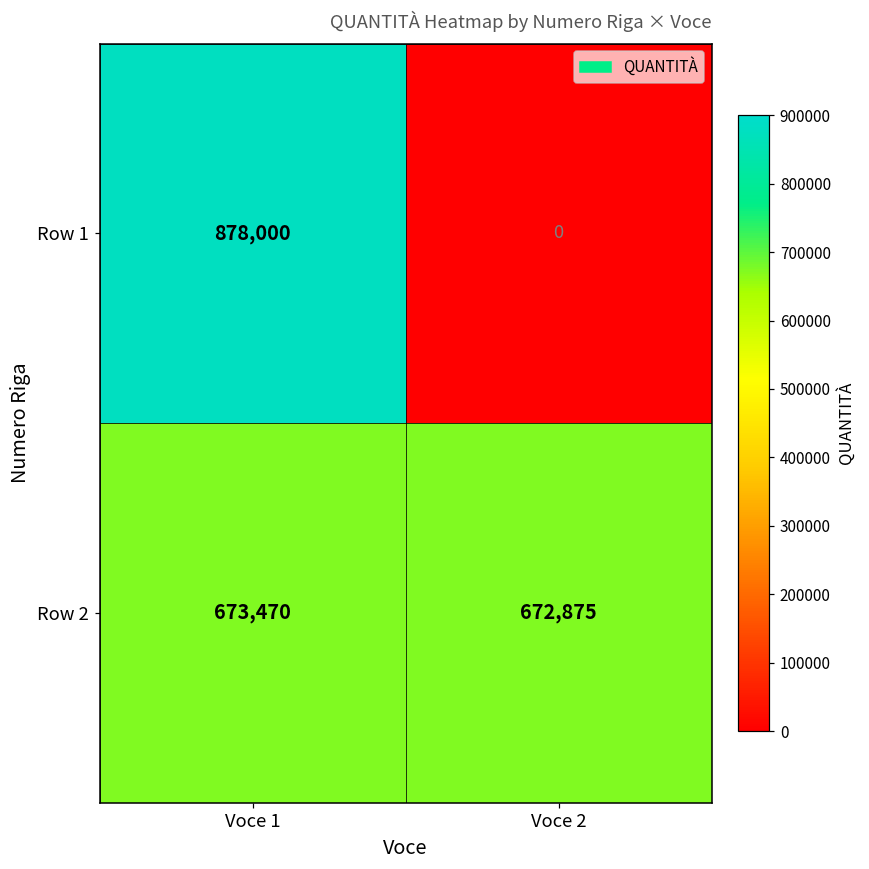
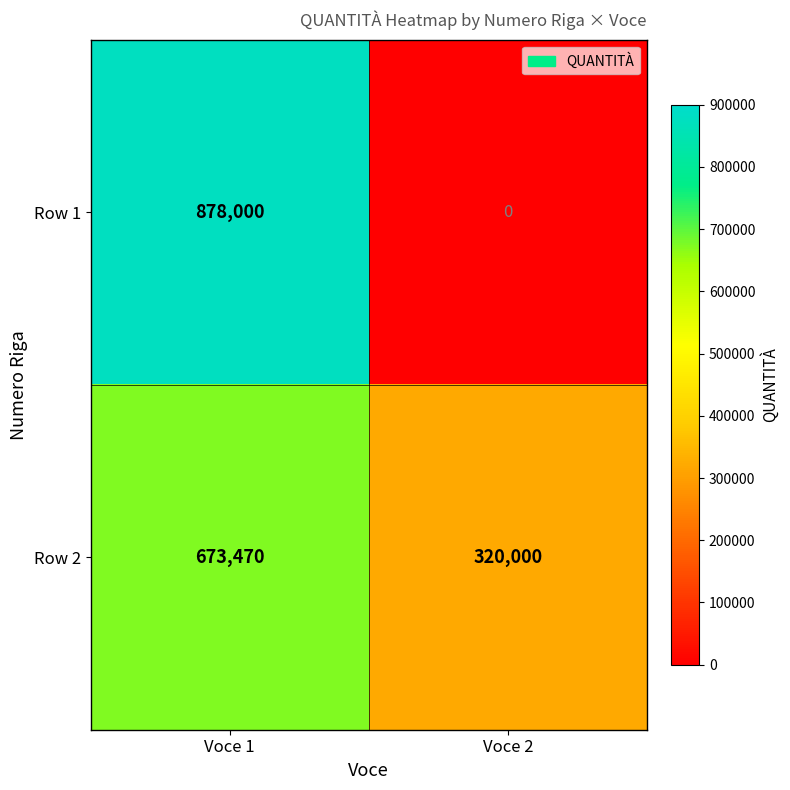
  {
    "Row 1": {
      "Voce 1": "878,000",
      "Voce 2": "0"
    },
    "Row 2": {
      "Voce 1": "673,470",
-     "Voce 2": "672,875"
+     "Voce 2": "320,000"
    }
  }
